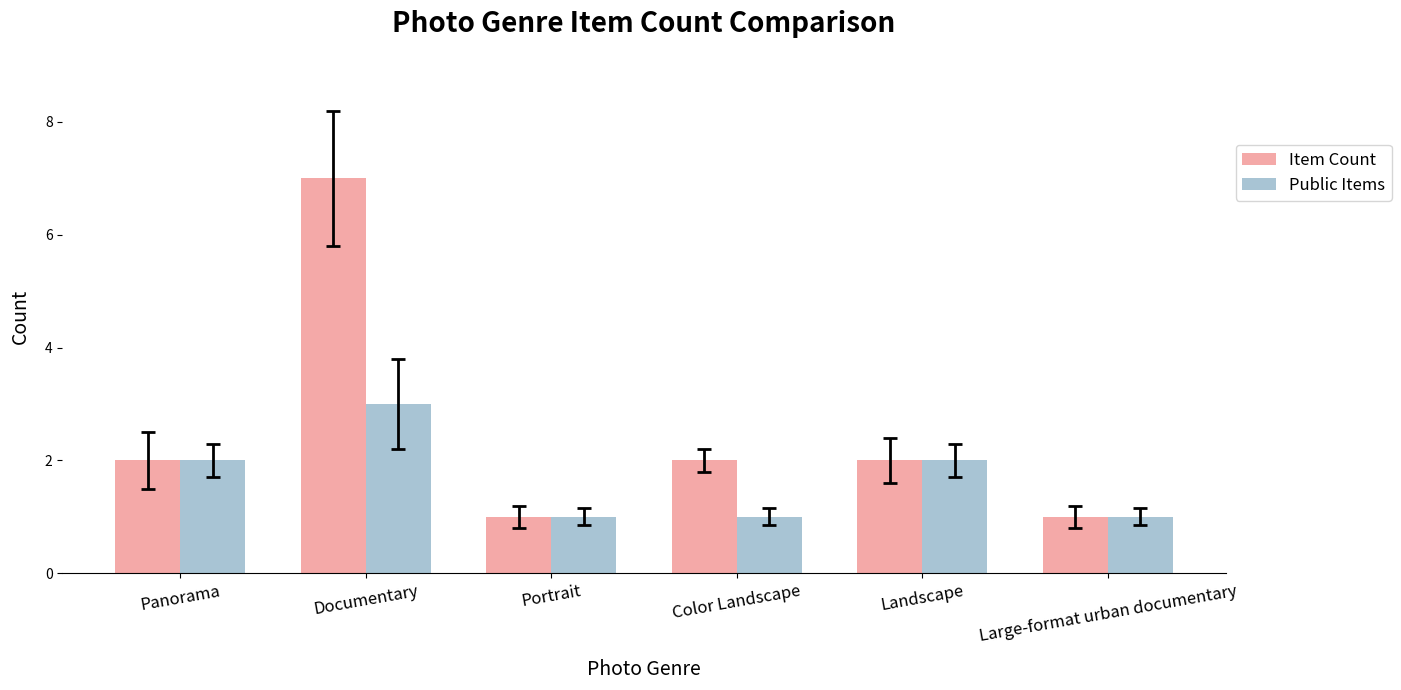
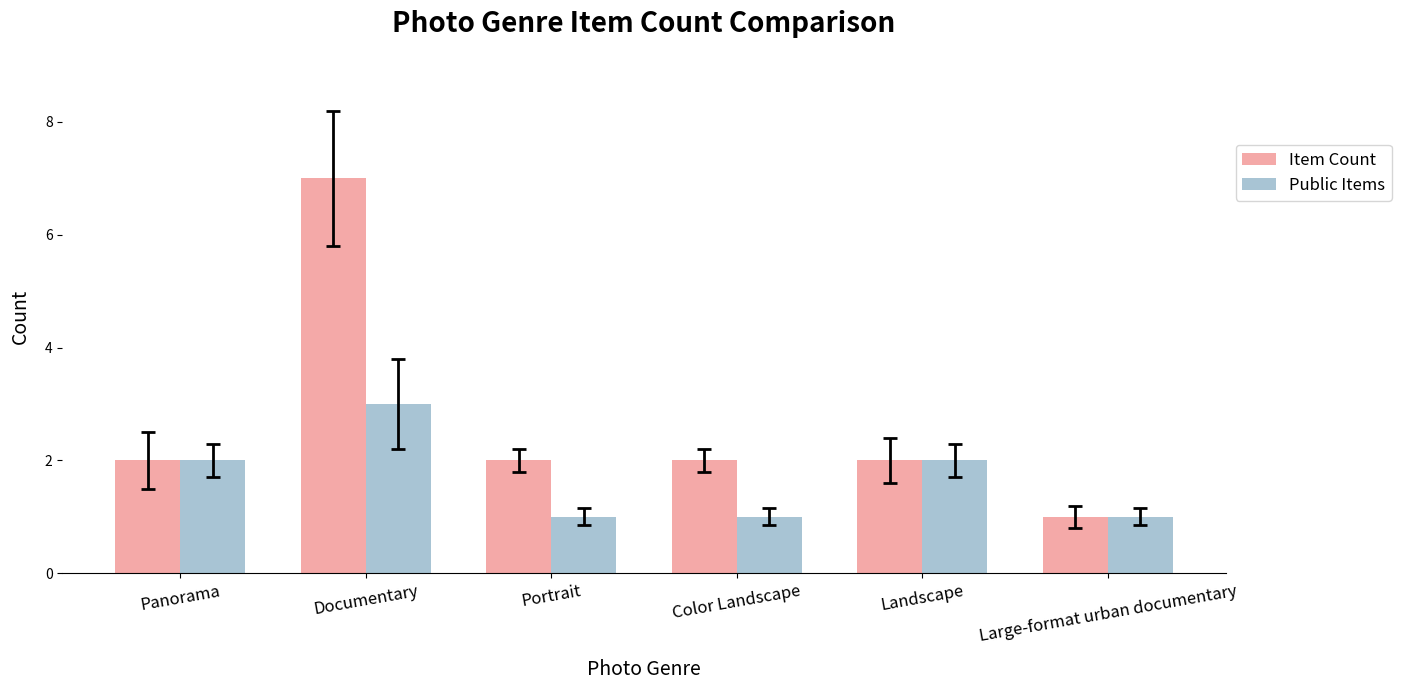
  {
    "Item Count": {
      "Panorama": 2,
      "Documentary": 7,
-     "Portrait": 1,
+     "Portrait": 2,
      "Color Landscape": 2,
      "Landscape": 2,
      "Large-format urban documentary": 1
    },
    "Public Items": {
      "Panorama": 2,
      "Documentary": 3,
      "Portrait": 1,
      "Color Landscape": 1,
      "Landscape": 2,
      "Large-format urban documentary": 1
    }
  }
